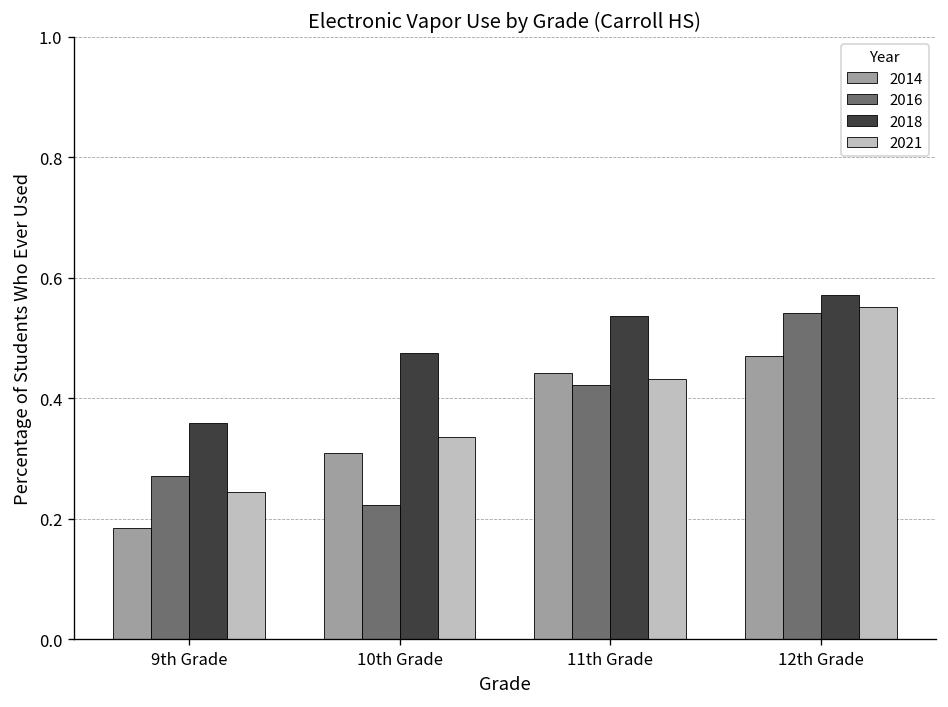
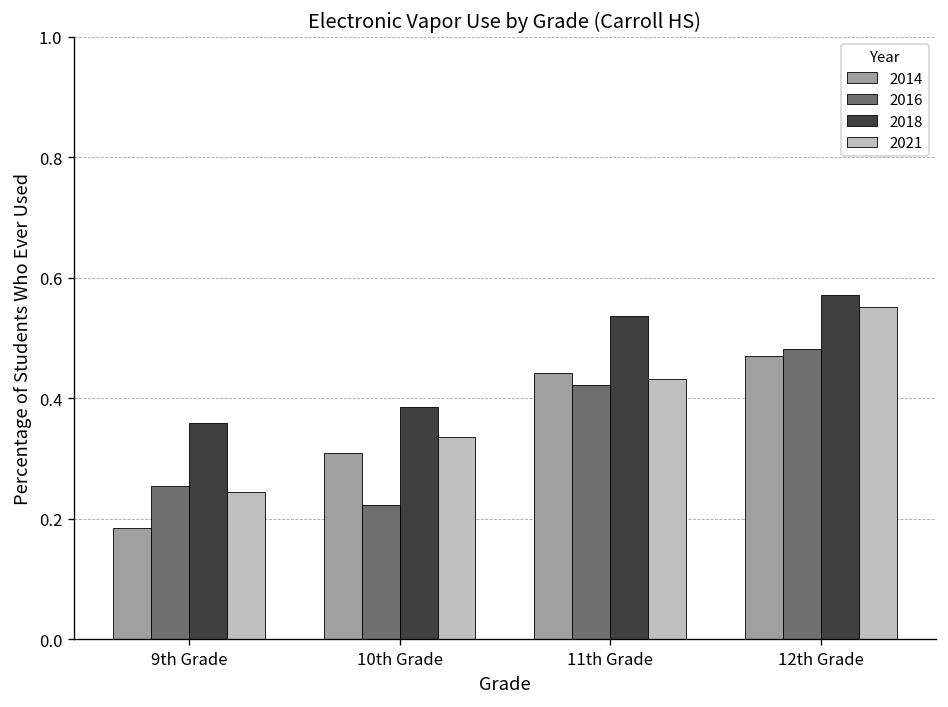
  {
    "2016": {
-     "9th Grade": 0.27,
+     "9th Grade": 0.25,
      "10th Grade": 0.22,
      "11th Grade": 0.42,
-     "12th Grade": 0.54
+     "12th Grade": 0.48
    },
    "2018": {
      "9th Grade": 0.36,
-     "10th Grade": 0.48,
+     "10th Grade": 0.39,
      "11th Grade": 0.54,
      "12th Grade": 0.57
    }
  }
